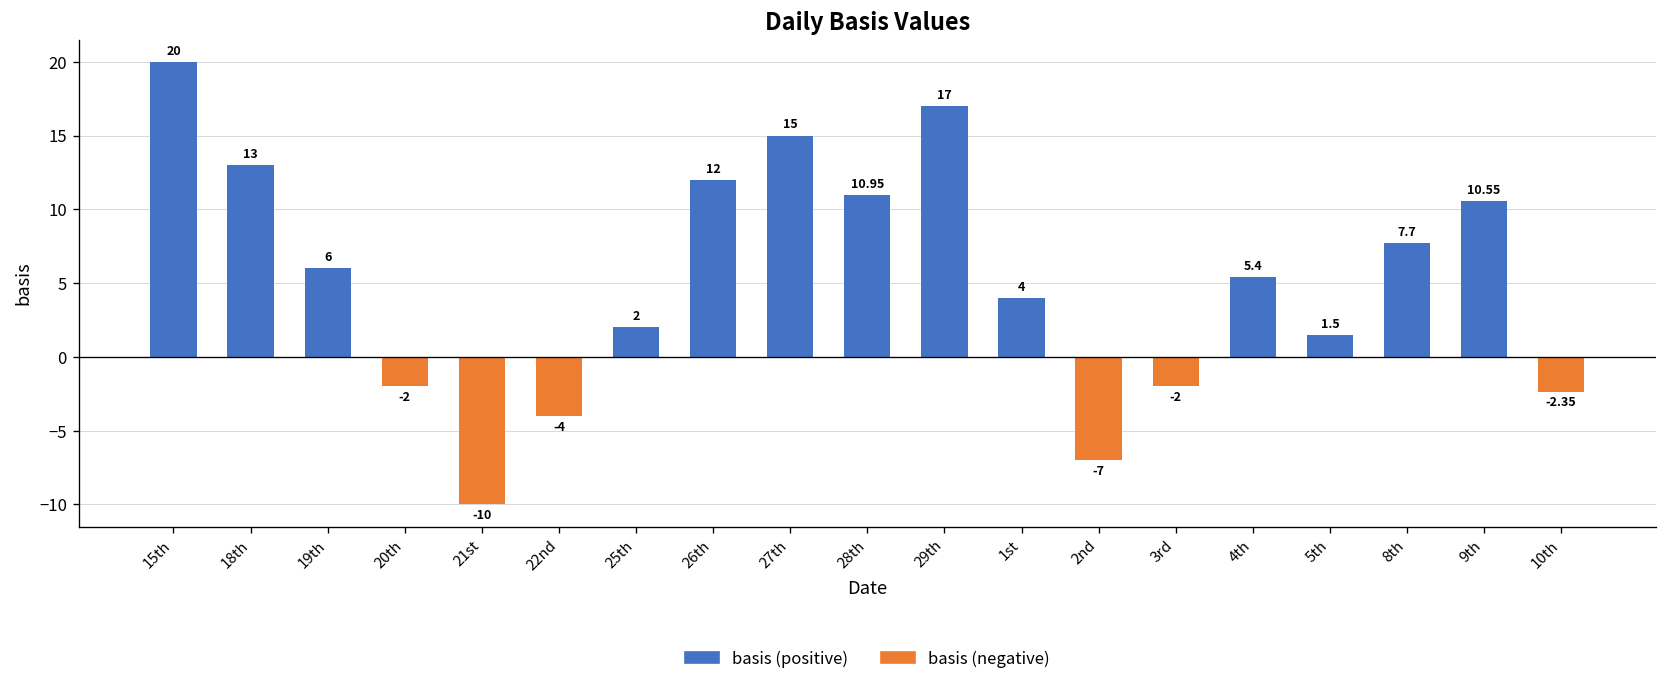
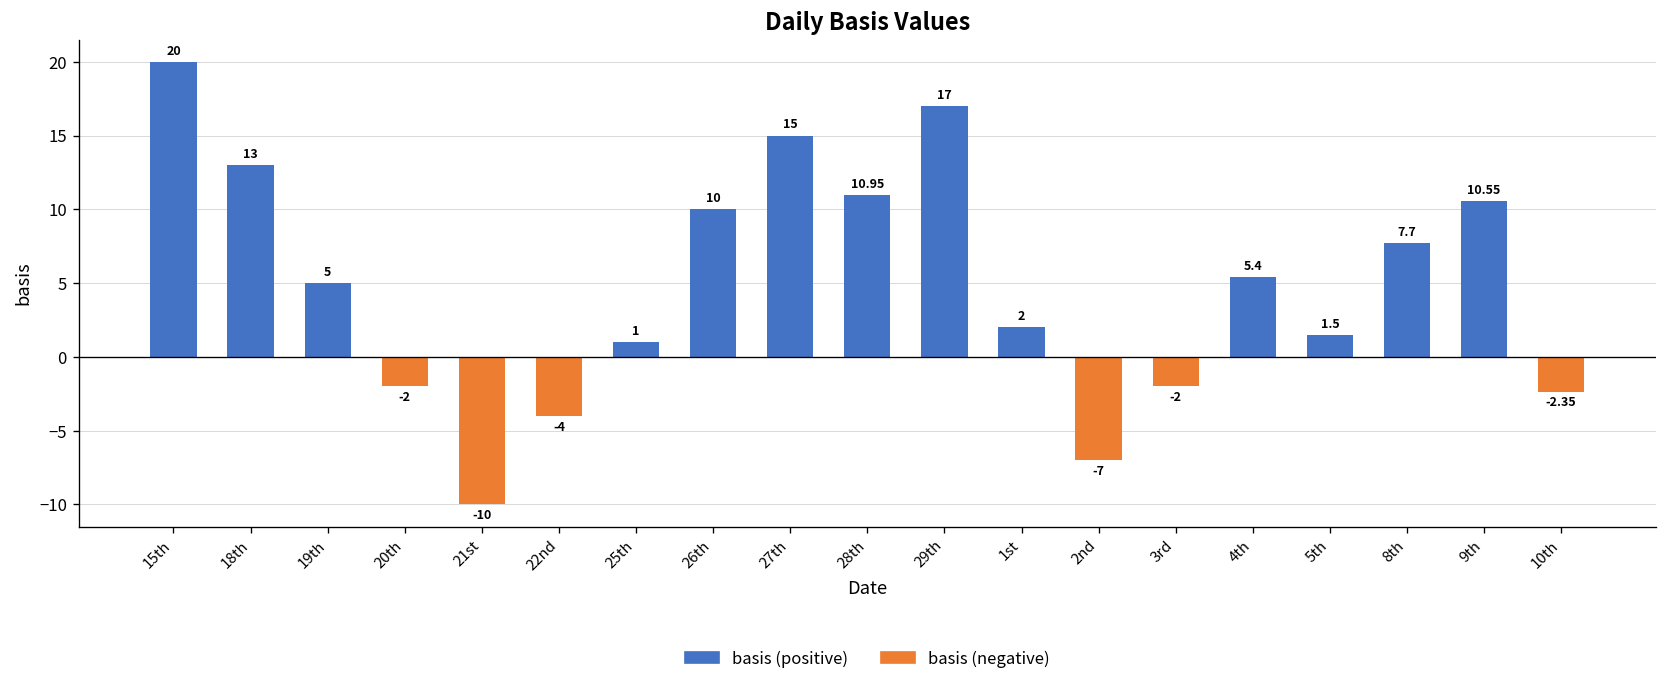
  {
    "15th": 20,
    "18th": 13,
-   "19th": 6,
+   "19th": 5,
    "20th": -2,
    "21st": -10,
    "22nd": -4,
-   "25th": 2,
-   "26th": 12,
+   "25th": 1,
+   "26th": 10,
    "27th": 15,
    "28th": 10.95,
    "29th": 17,
-   "1st": 4,
+   "1st": 2,
    "2nd": -7,
    "3rd": -2,
    "4th": 5.4,
    "5th": 1.5,
    "8th": 7.7,
    "9th": 10.55,
    "10th": -2.35
  }
